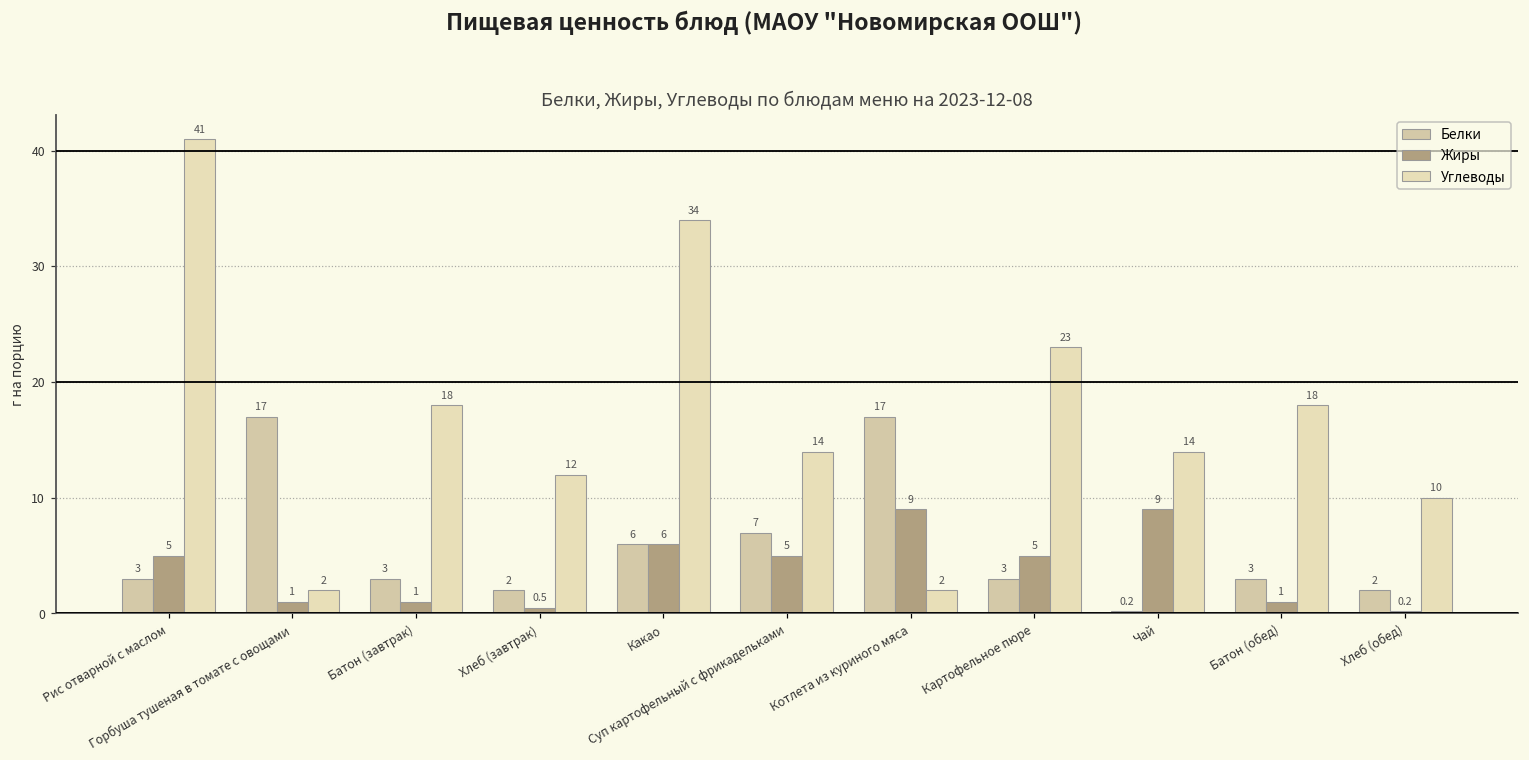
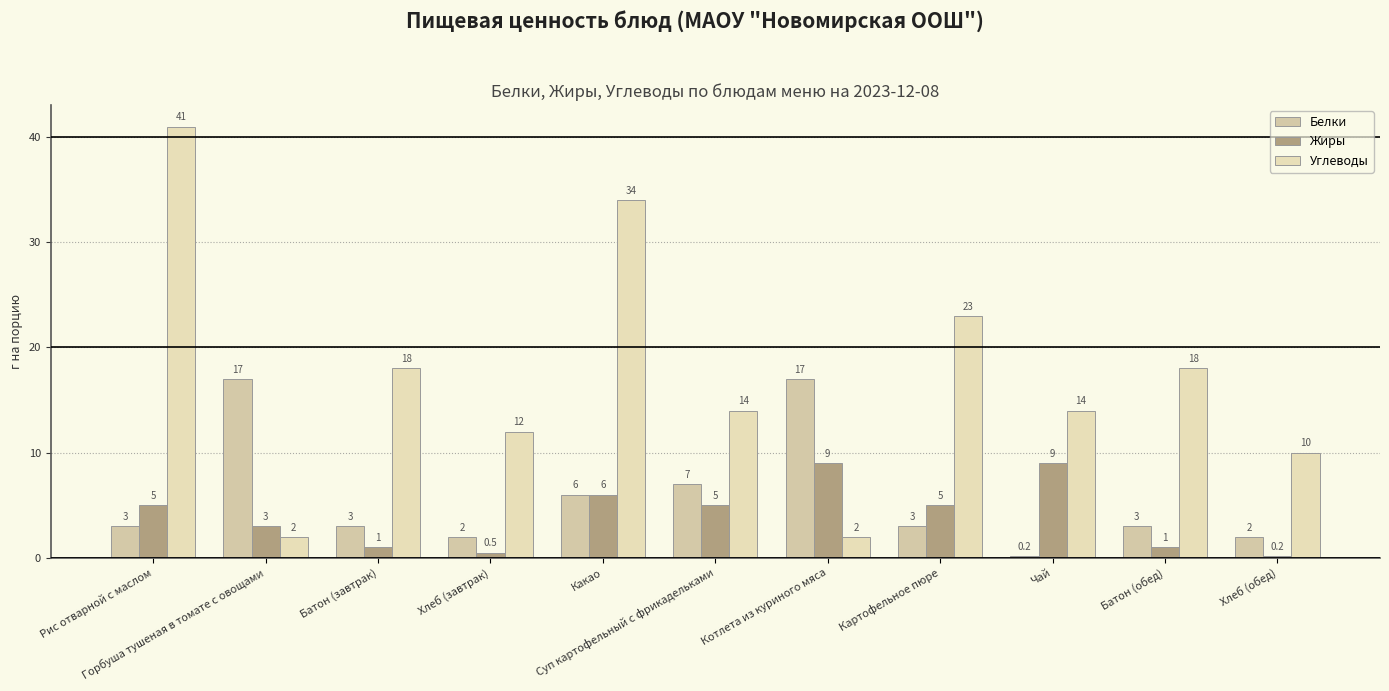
  {
    "Жиры": {
      "Рис отварной с маслом": 5,
-     "Горбуша тушеная в томате с овощами": 1,
+     "Горбуша тушеная в томате с овощами": 3,
      "Батон (завтрак)": 1,
      "Хлеб (завтрак)": 0.5,
      "Какао": 6,
      "Суп картофельный с фрикадельками": 5,
      "Котлета из куриного мяса": 9,
      "Картофельное пюре": 5,
      "Чай": 9,
      "Батон (обед)": 1,
      "Хлеб (обед)": 0.2
    }
  }
